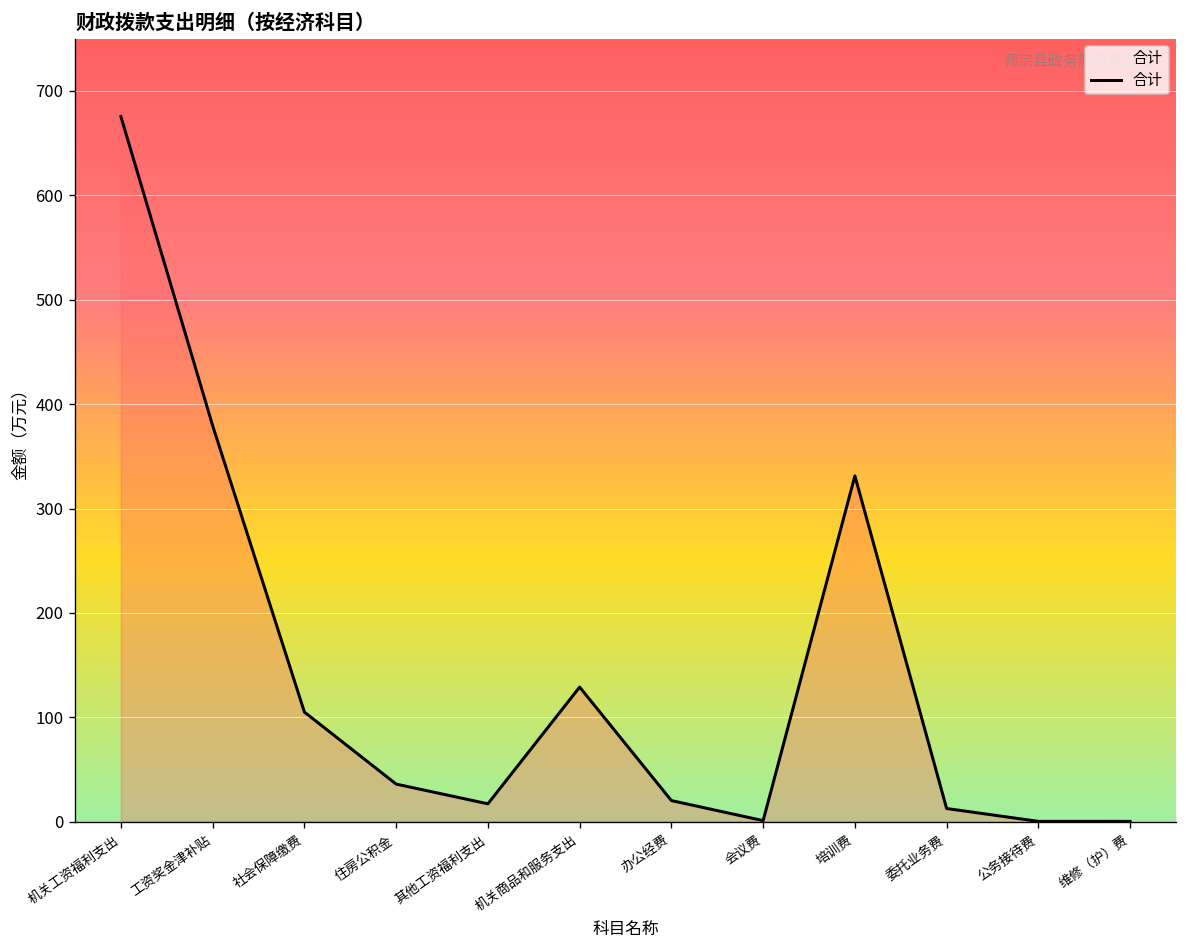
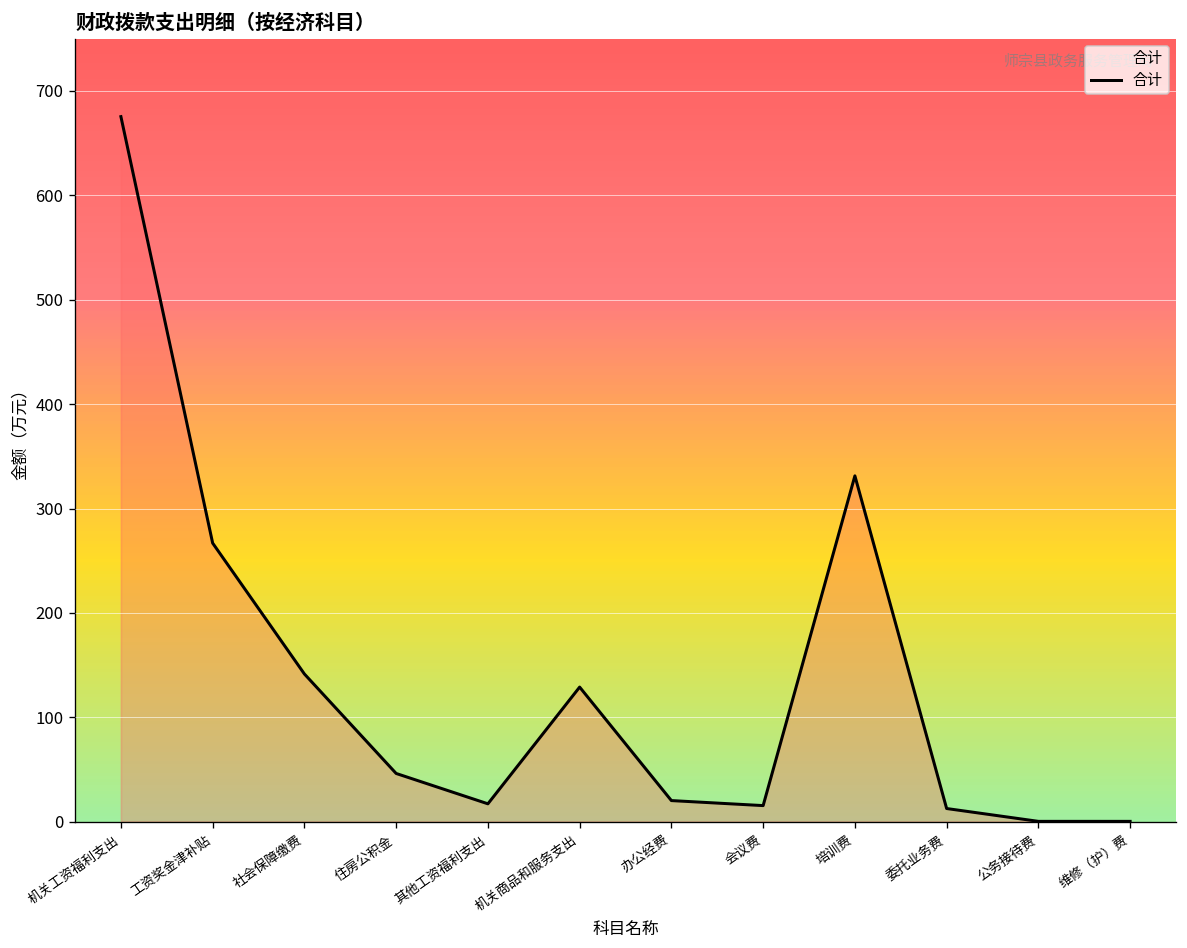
  {
    "机关工资福利支出": 680,
-   "工资奖金津补贴": 380,
-   "社会保障缴费": 110,
-   "住房公积金": 40,
+   "工资奖金津补贴": 270,
+   "社会保障缴费": 140,
+   "住房公积金": 50,
    "其他工资福利支出": 20,
    "机关商品和服务支出": 130,
    "办公经费": 20,
-   "会议费": 0,
+   "会议费": 20,
    "培训费": 330,
    "委托业务费": 10,
    "公务接待费": 0,
    "维修（护）费": 0
  }
